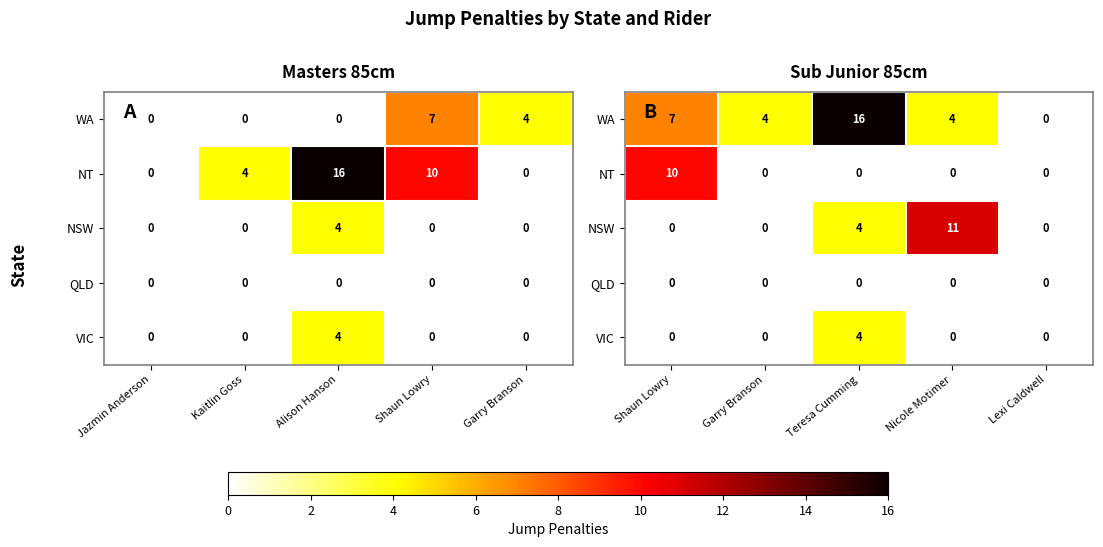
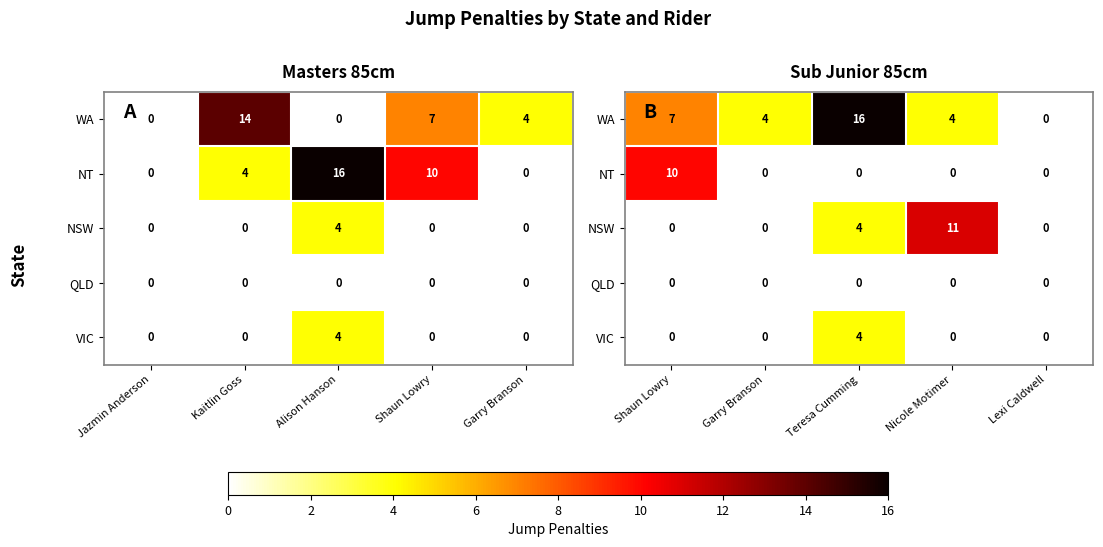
  {
    "Masters 85cm": {
      "WA": {
-       "Kaitlin Goss": 0,
+       "Kaitlin Goss": 14,
        "Alison Hanson": 0,
        "Shaun Lowry": 7,
        "Garry Branson": 4
      },
      "NT": {
        "Jazmin Anderson": 0,
        "Kaitlin Goss": 4,
        "Alison Hanson": 16,
        "Shaun Lowry": 10,
        "Garry Branson": 0
      },
      "NSW": {
        "Jazmin Anderson": 0,
        "Kaitlin Goss": 0,
        "Alison Hanson": 4,
        "Shaun Lowry": 0,
        "Garry Branson": 0
      },
      "QLD": {
        "Jazmin Anderson": 0,
        "Kaitlin Goss": 0,
        "Alison Hanson": 0,
        "Shaun Lowry": 0,
        "Garry Branson": 0
      },
      "VIC": {
        "Jazmin Anderson": 0,
        "Kaitlin Goss": 0,
        "Alison Hanson": 4,
        "Shaun Lowry": 0,
        "Garry Branson": 0
      }
    },
    "Sub Junior 85cm": {
      "WA": {
        "Garry Branson": 4,
        "Teresa Cumming": 16,
        "Nicole Motimer": 4,
        "Lexi Caldwell": 0
      },
      "NT": {
        "Shaun Lowry": 10,
        "Garry Branson": 0,
        "Teresa Cumming": 0,
        "Nicole Motimer": 0,
        "Lexi Caldwell": 0
      },
      "NSW": {
        "Shaun Lowry": 0,
        "Garry Branson": 0,
        "Teresa Cumming": 4,
        "Nicole Motimer": 11,
        "Lexi Caldwell": 0
      },
      "QLD": {
        "Shaun Lowry": 0,
        "Garry Branson": 0,
        "Teresa Cumming": 0,
        "Nicole Motimer": 0,
        "Lexi Caldwell": 0
      },
      "VIC": {
        "Shaun Lowry": 0,
        "Garry Branson": 0,
        "Teresa Cumming": 4,
        "Nicole Motimer": 0,
        "Lexi Caldwell": 0
      }
    }
  }
